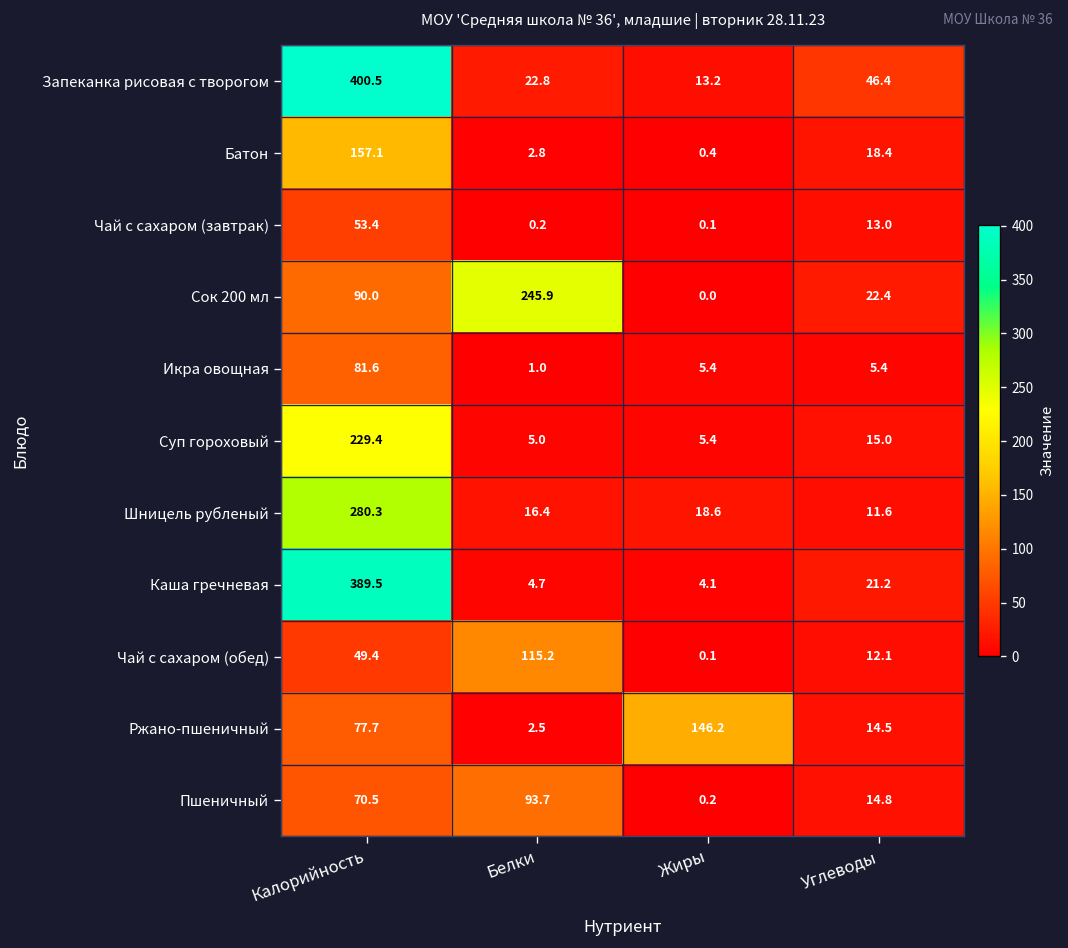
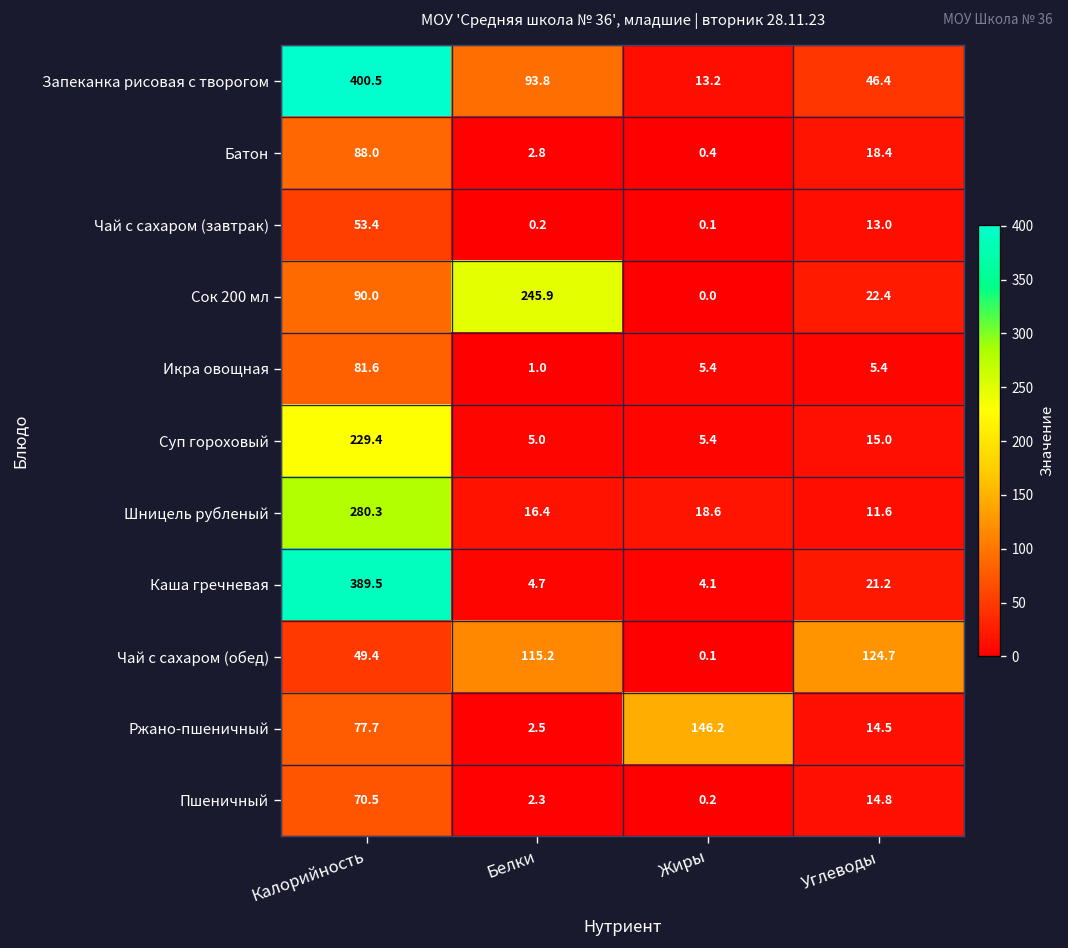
  {
    "Запеканка рисовая с творогом": {
      "Калорийность": 400.5,
-     "Белки": 22.8,
+     "Белки": 93.8,
      "Жиры": 13.2,
      "Углеводы": 46.4
    },
    "Батон": {
-     "Калорийность": 157.1,
+     "Калорийность": 88.0,
      "Белки": 2.8,
      "Жиры": 0.4,
      "Углеводы": 18.4
    },
    "Чай с сахаром (завтрак)": {
      "Калорийность": 53.4,
      "Белки": 0.2,
      "Жиры": 0.1,
      "Углеводы": 13.0
    },
    "Сок 200 мл": {
      "Калорийность": 90.0,
      "Белки": 245.9,
      "Жиры": 0.0,
      "Углеводы": 22.4
    },
    "Икра овощная": {
      "Калорийность": 81.6,
      "Белки": 1.0,
      "Жиры": 5.4,
      "Углеводы": 5.4
    },
    "Суп гороховый": {
      "Калорийность": 229.4,
      "Белки": 5.0,
      "Жиры": 5.4,
      "Углеводы": 15.0
    },
    "Шницель рубленый": {
      "Калорийность": 280.3,
      "Белки": 16.4,
      "Жиры": 18.6,
      "Углеводы": 11.6
    },
    "Каша гречневая": {
      "Калорийность": 389.5,
      "Белки": 4.7,
      "Жиры": 4.1,
      "Углеводы": 21.2
    },
    "Чай с сахаром (обед)": {
      "Калорийность": 49.4,
      "Белки": 115.2,
      "Жиры": 0.1,
-     "Углеводы": 12.1
+     "Углеводы": 124.7
    },
    "Ржано-пшеничный": {
      "Калорийность": 77.7,
      "Белки": 2.5,
      "Жиры": 146.2,
      "Углеводы": 14.5
    },
    "Пшеничный": {
      "Калорийность": 70.5,
-     "Белки": 93.7,
+     "Белки": 2.3,
      "Жиры": 0.2,
      "Углеводы": 14.8
    }
  }
